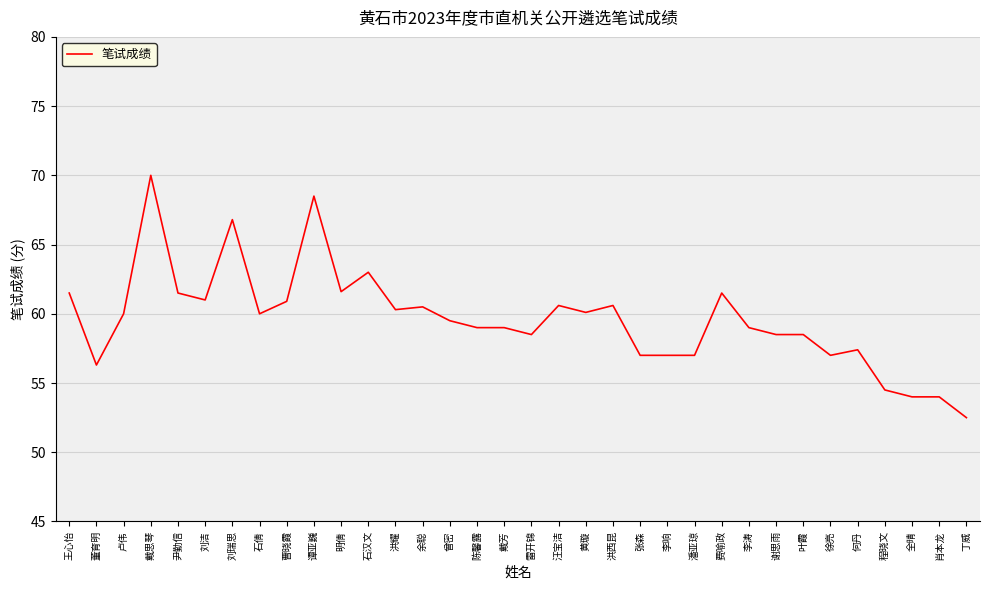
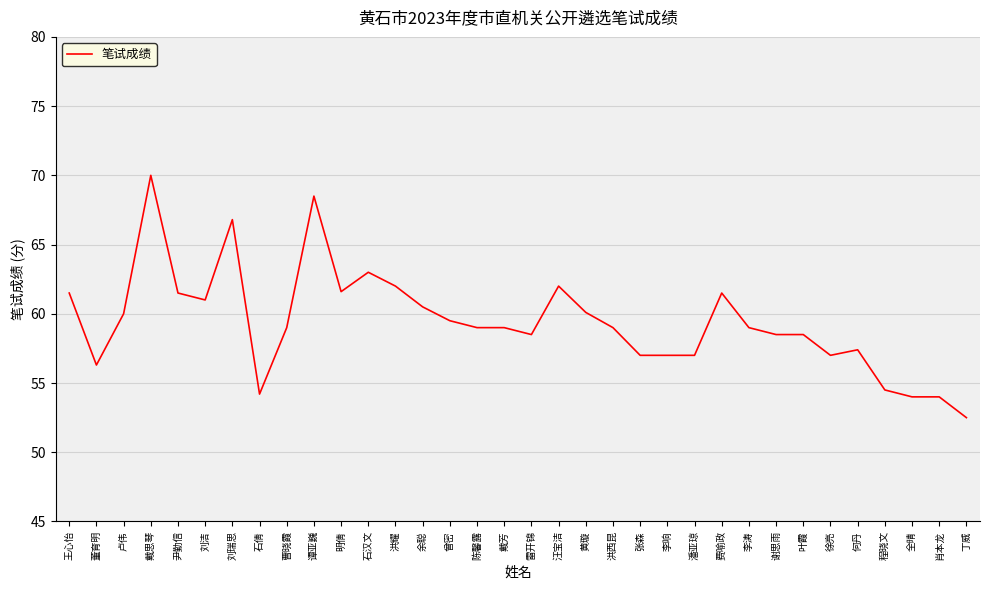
  {
    "王心怡": 61.5,
    "董育明": 56.3,
    "卢伟": 60.0,
    "戴思琴": 70.0,
    "尹勤信": 61.5,
    "刘洁": 61.0,
    "刘瑞思": 66.8,
-   "石倩": 60.0,
-   "曹晓霞": 60.9,
+   "石倩": 54.2,
+   "曹晓霞": 59.0,
    "谭亚巍": 68.5,
    "明倩": 61.6,
    "石汉文": 63.0,
-   "洪耀": 60.3,
+   "洪耀": 62.0,
    "余聪": 60.5,
    "曾密": 59.5,
    "陈馨露": 59.0,
    "戴芳": 59.0,
    "雷开锦": 58.5,
-   "汪宝洁": 60.6,
+   "汪宝洁": 62.0,
    "黄璇": 60.1,
-   "洪西昆": 60.6,
+   "洪西昆": 59.0,
    "张森": 57.0,
    "李响": 57.0,
    "潘亚琼": 57.0,
    "费喻政": 61.5,
    "李涛": 59.0,
    "谢思雨": 58.5,
    "叶霞": 58.5,
    "徐亮": 57.0,
    "何丹": 57.4,
    "程晓文": 54.5,
    "全晴": 54.0,
    "肖本龙": 54.0,
    "丁威": 52.5
  }
